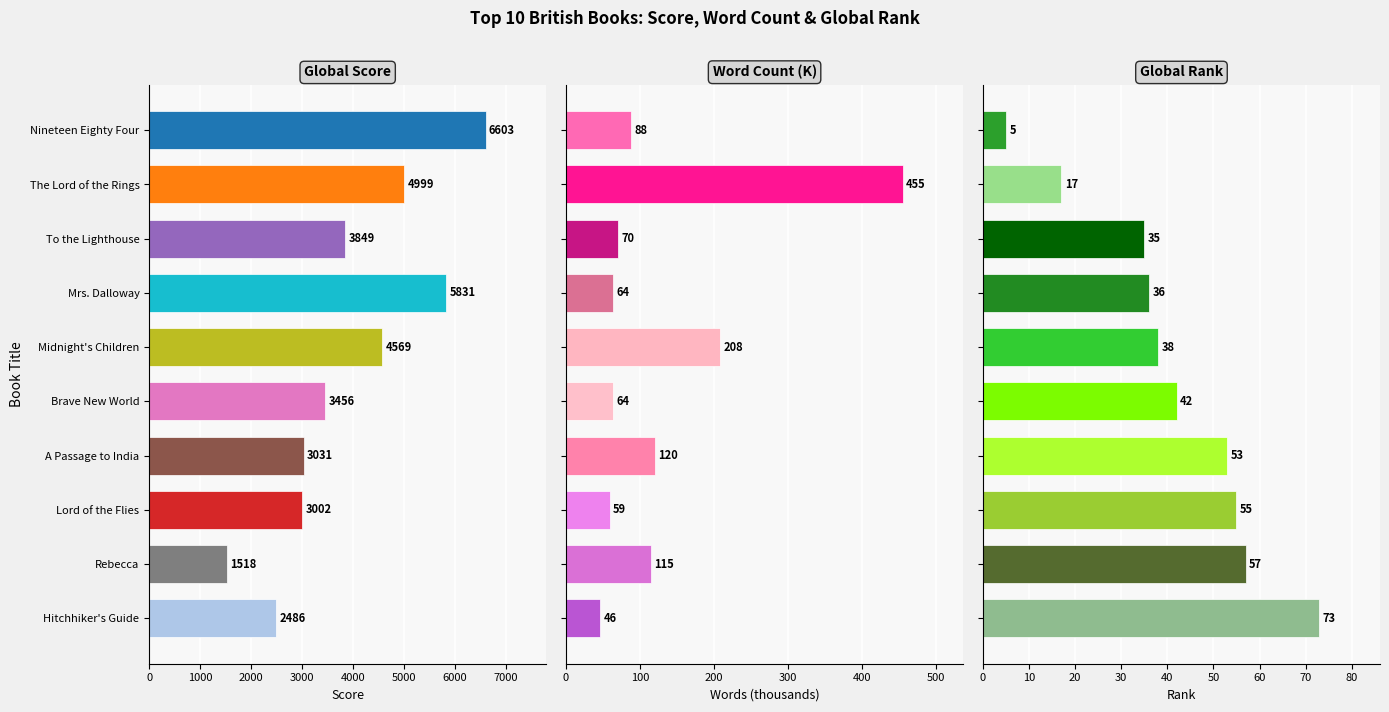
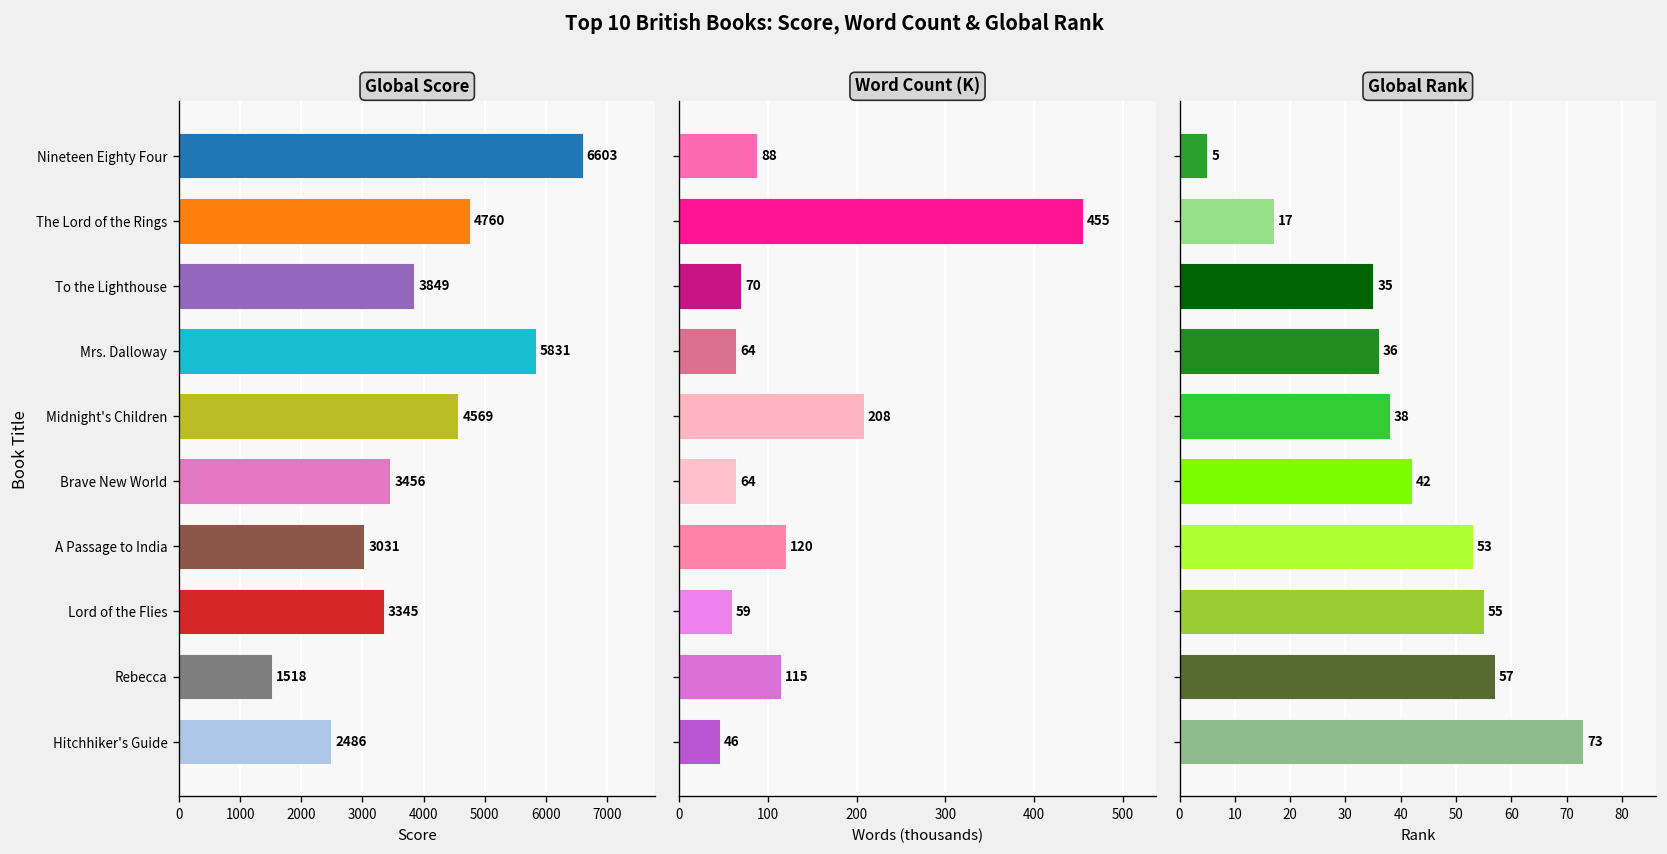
  {
    "Global Score": {
      "Nineteen Eighty Four": 6603,
-     "The Lord of the Rings": 4999,
+     "The Lord of the Rings": 4760,
      "To the Lighthouse": 3849,
      "Mrs. Dalloway": 5831,
      "Midnight's Children": 4569,
      "Brave New World": 3456,
      "A Passage to India": 3031,
-     "Lord of the Flies": 3002,
+     "Lord of the Flies": 3345,
      "Rebecca": 1518,
      "Hitchhiker's Guide": 2486
    }
  }
